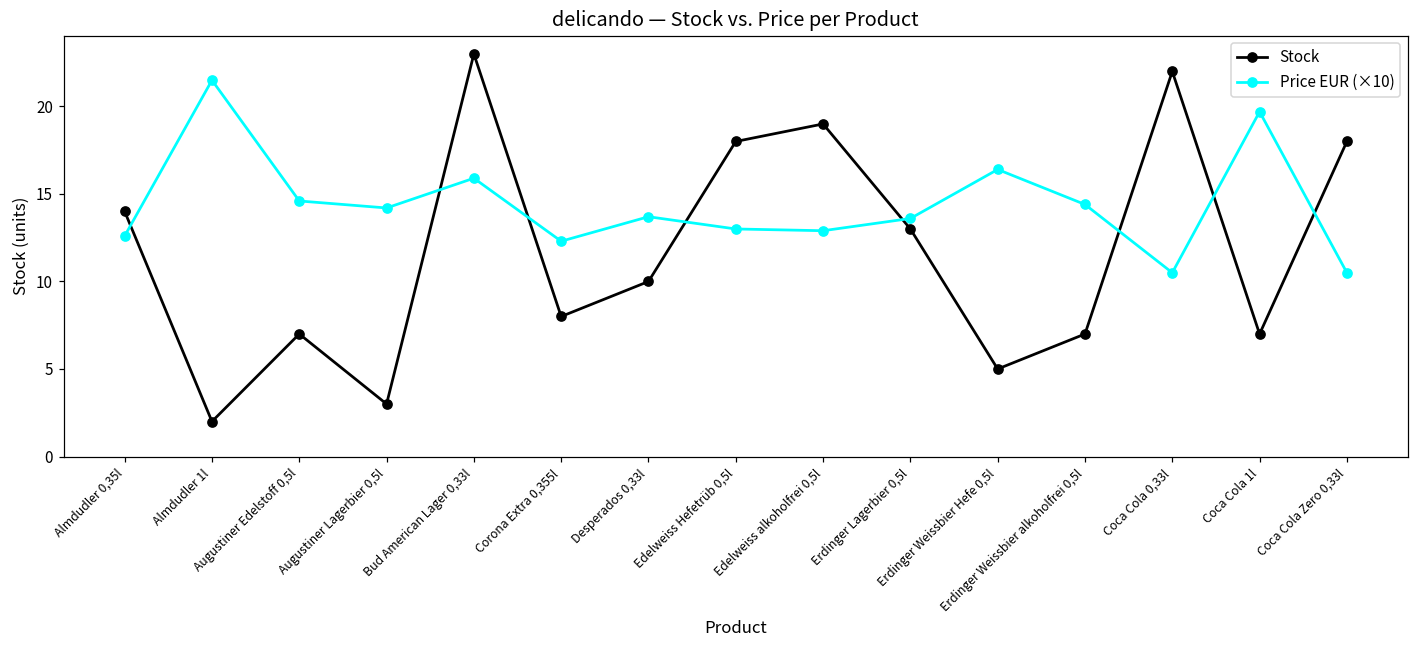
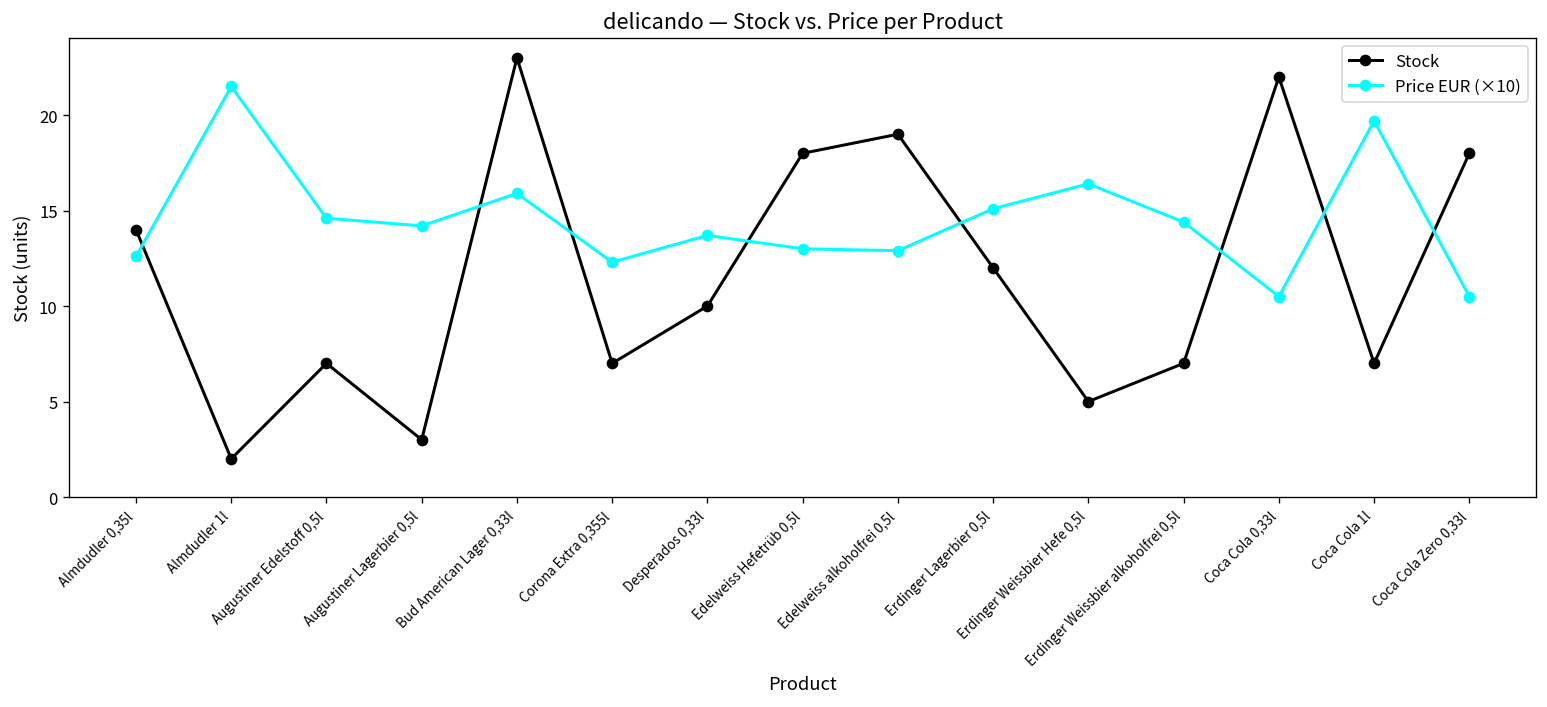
  {
    "Stock": {
      "Almdudler 0,35l": 14,
      "Almdudler 1l": 2,
      "Augustiner Edelstoff 0,5l": 7,
      "Augustiner Lagerbier 0,5l": 3,
      "Bud American Lager 0,33l": 23,
-     "Corona Extra 0,355l": 8,
+     "Corona Extra 0,355l": 7,
      "Desperados 0,33l": 10,
      "Edelweiss Hefetrüb 0,5l": 18,
      "Edelweiss alkoholfrei 0,5l": 19,
-     "Erdinger Lagerbier 0,5l": 13,
+     "Erdinger Lagerbier 0,5l": 12,
      "Erdinger Weissbier Hefe 0,5l": 5,
      "Erdinger Weissbier alkoholfrei 0,5l": 7,
      "Coca Cola 0,33l": 22,
      "Coca Cola 1l": 7,
      "Coca Cola Zero 0,33l": 18
    },
    "Price EUR (×10)": {
      "Almdudler 0,35l": 12.6,
      "Almdudler 1l": 21.5,
      "Augustiner Edelstoff 0,5l": 14.6,
      "Augustiner Lagerbier 0,5l": 14.2,
      "Bud American Lager 0,33l": 15.9,
      "Corona Extra 0,355l": 12.3,
      "Desperados 0,33l": 13.7,
      "Edelweiss Hefetrüb 0,5l": 13.0,
      "Edelweiss alkoholfrei 0,5l": 12.9,
-     "Erdinger Lagerbier 0,5l": 13.6,
+     "Erdinger Lagerbier 0,5l": 15.1,
      "Erdinger Weissbier Hefe 0,5l": 16.4,
      "Erdinger Weissbier alkoholfrei 0,5l": 14.4,
      "Coca Cola 0,33l": 10.5,
      "Coca Cola 1l": 19.7,
      "Coca Cola Zero 0,33l": 10.5
    }
  }
